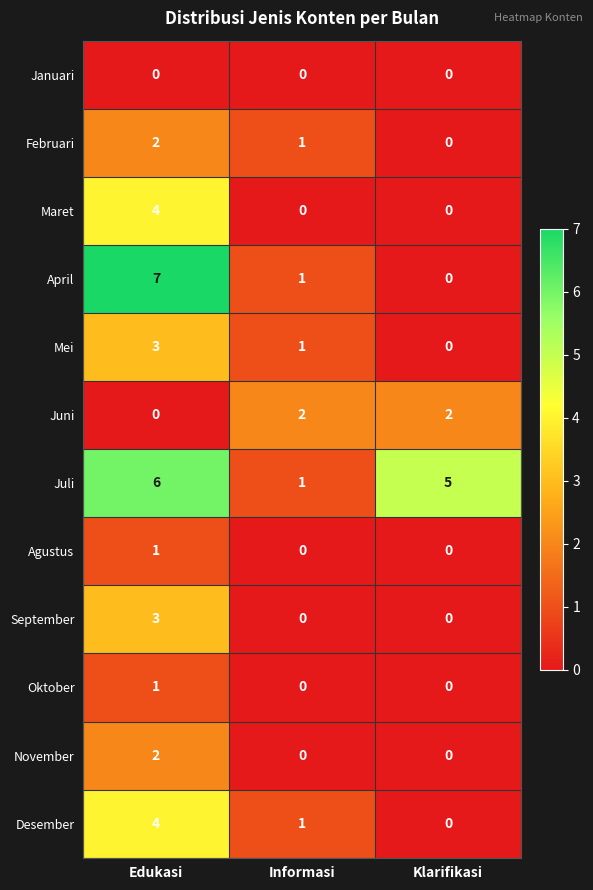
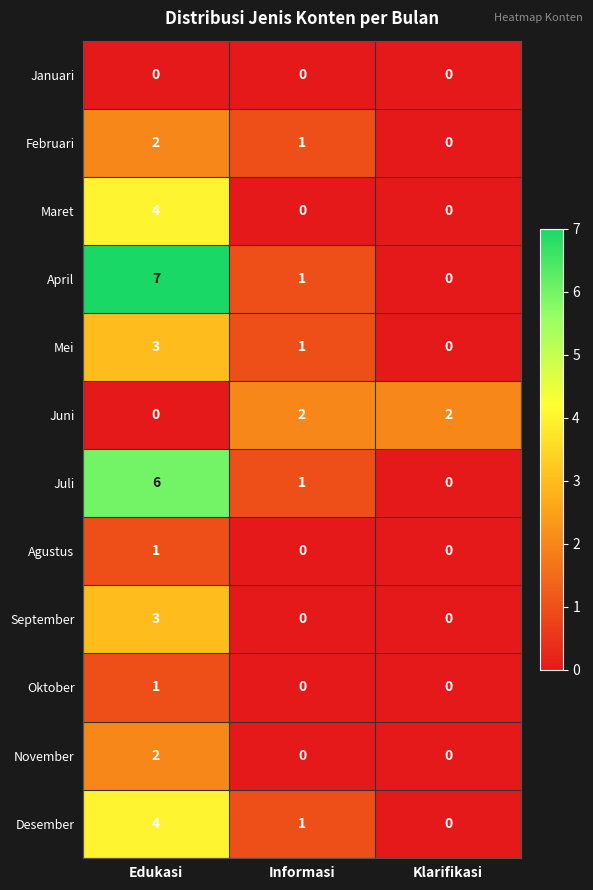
  {
    "Januari": {
      "Edukasi": 0,
      "Informasi": 0,
      "Klarifikasi": 0
    },
    "Februari": {
      "Edukasi": 2,
      "Informasi": 1,
      "Klarifikasi": 0
    },
    "Maret": {
      "Edukasi": 4,
      "Informasi": 0,
      "Klarifikasi": 0
    },
    "April": {
      "Edukasi": 7,
      "Informasi": 1,
      "Klarifikasi": 0
    },
    "Mei": {
      "Edukasi": 3,
      "Informasi": 1,
      "Klarifikasi": 0
    },
    "Juni": {
      "Edukasi": 0,
      "Informasi": 2,
      "Klarifikasi": 2
    },
    "Juli": {
      "Edukasi": 6,
      "Informasi": 1,
-     "Klarifikasi": 5
+     "Klarifikasi": 0
    },
    "Agustus": {
      "Edukasi": 1,
      "Informasi": 0,
      "Klarifikasi": 0
    },
    "September": {
      "Edukasi": 3,
      "Informasi": 0,
      "Klarifikasi": 0
    },
    "Oktober": {
      "Edukasi": 1,
      "Informasi": 0,
      "Klarifikasi": 0
    },
    "November": {
      "Edukasi": 2,
      "Informasi": 0,
      "Klarifikasi": 0
    },
    "Desember": {
      "Edukasi": 4,
      "Informasi": 1,
      "Klarifikasi": 0
    }
  }
